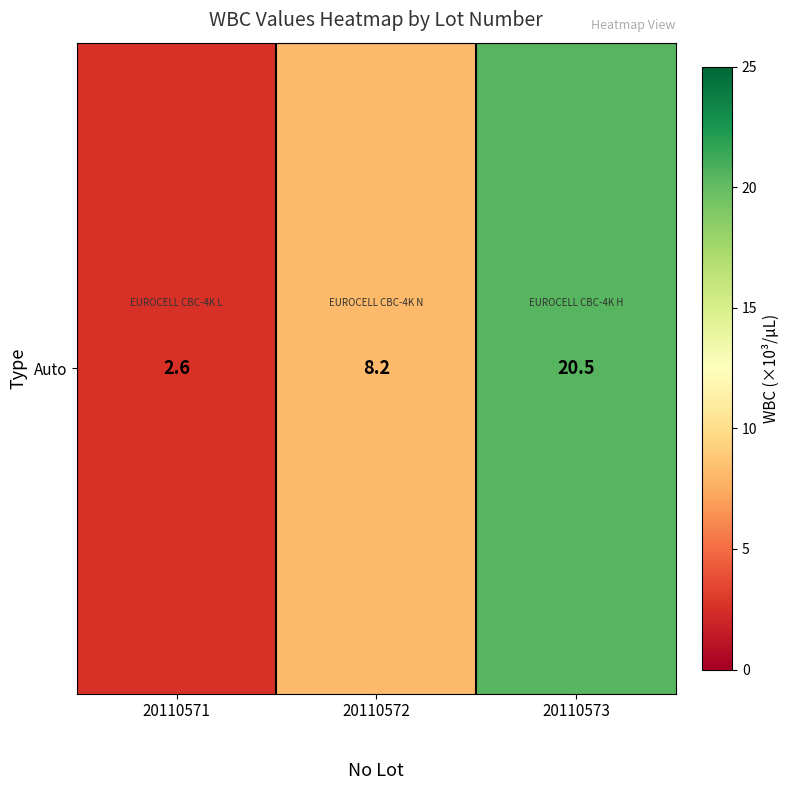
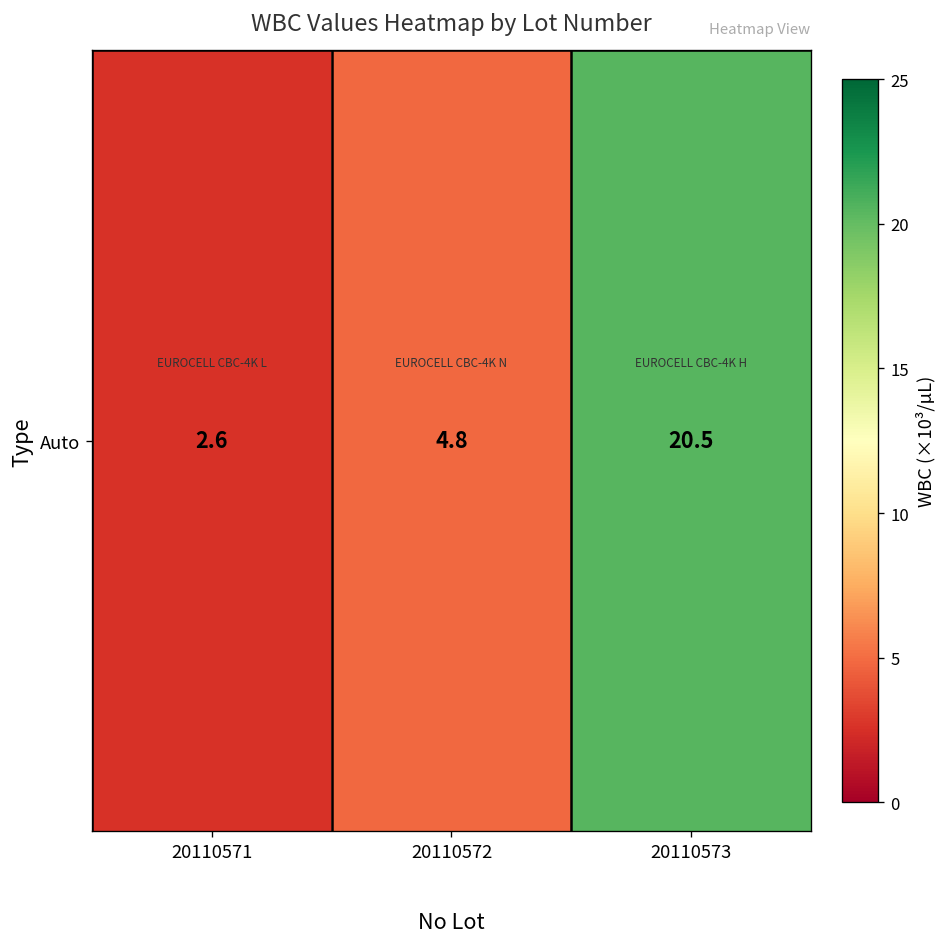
  {
    "Auto": {
-     "20110572": 8.2
+     "20110572": 4.8
    }
  }
